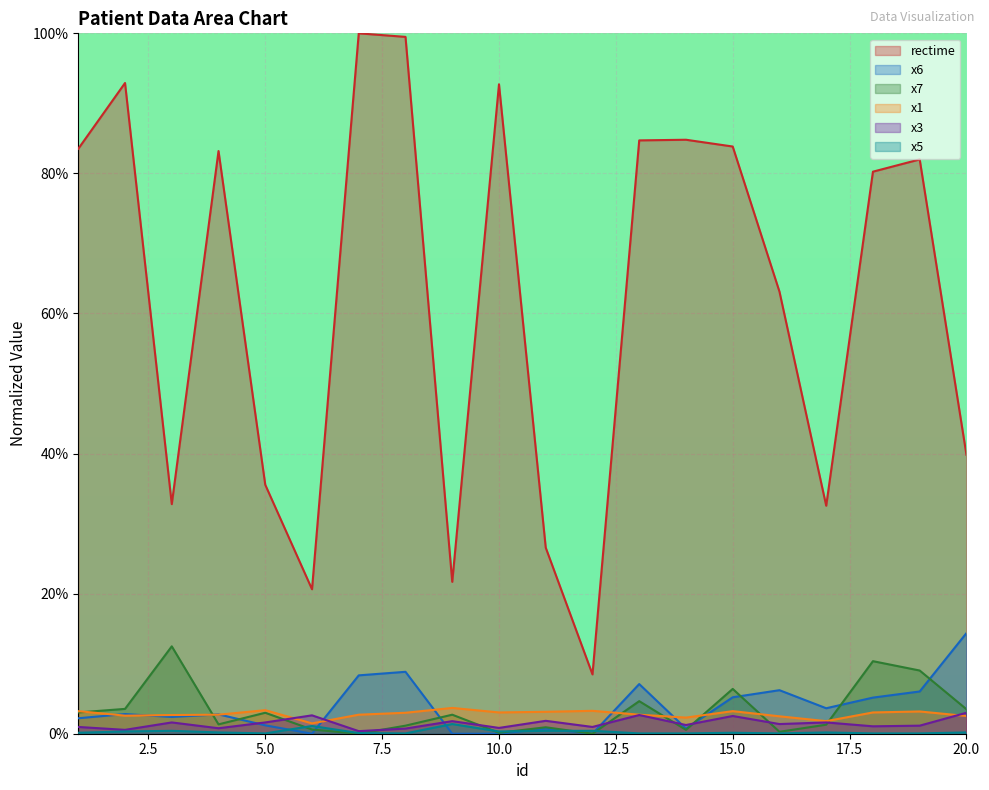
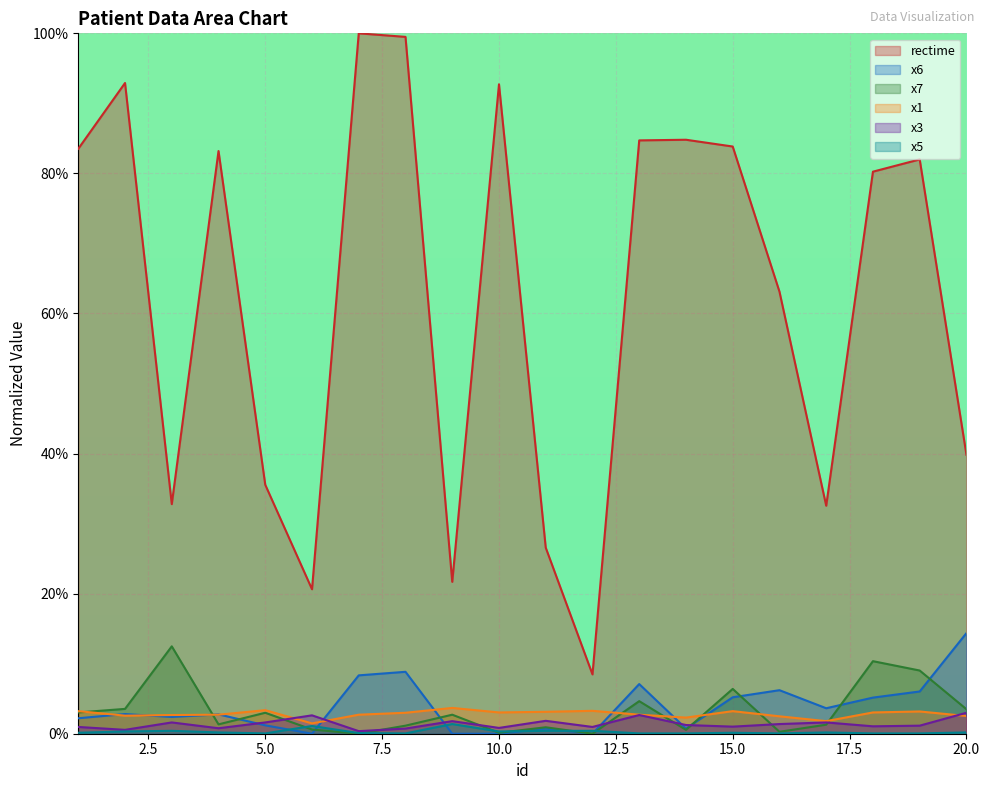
  {
    "x3": {
      "5.0": "2%",
      "10.0": "1%",
-     "15.0": "3%",
+     "15.0": "1%",
      "20.0": "3%"
    }
  }
